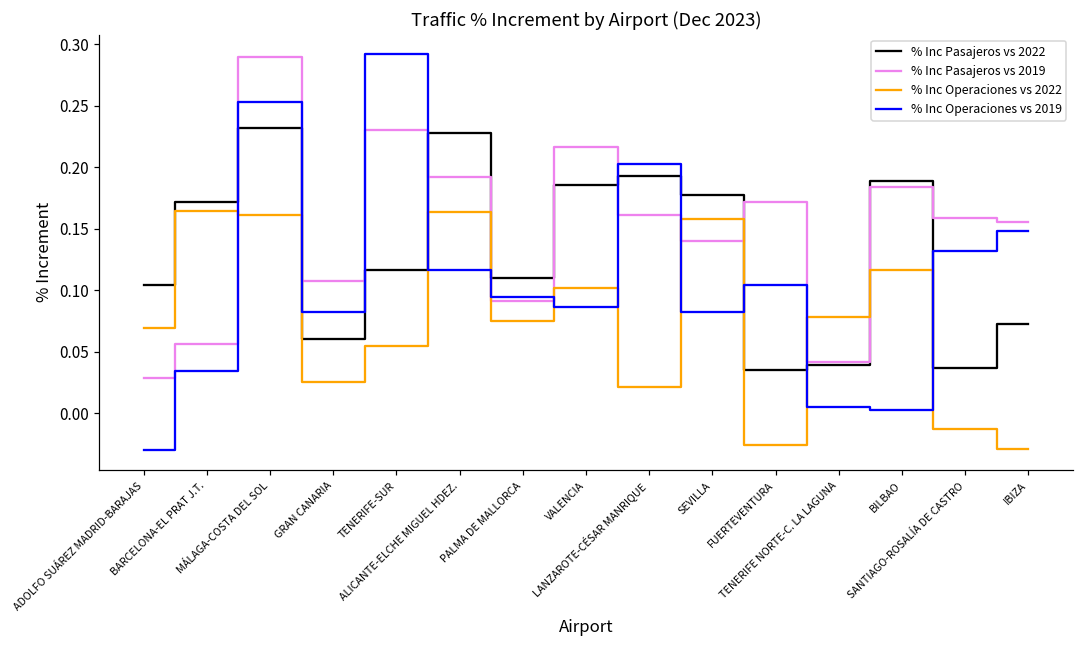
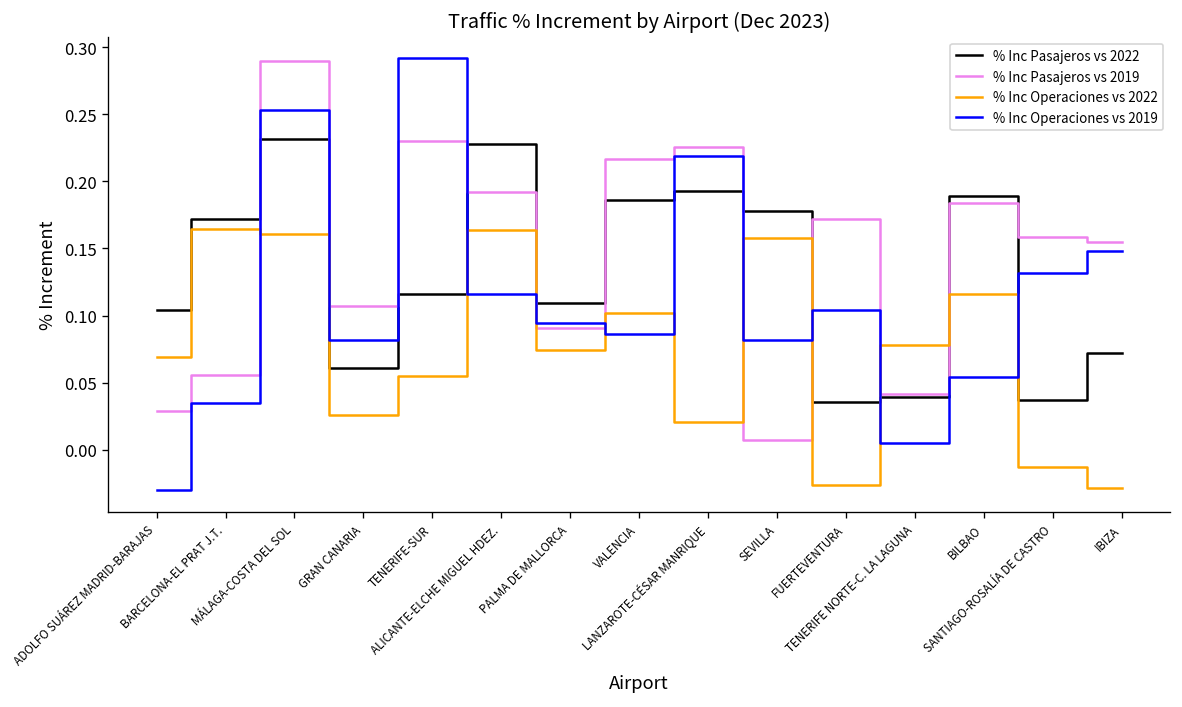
  {
    "% Inc Pasajeros vs 2022": {
      "ADOLFO SUÁREZ MADRID-BARAJAS": 0.104,
      "BARCELONA-EL PRAT J.T.": 0.172,
      "MÁLAGA-COSTA DEL SOL": 0.232,
      "GRAN CANARIA": 0.061,
      "TENERIFE-SUR": 0.116,
      "ALICANTE-ELCHE MIGUEL HDEZ.": 0.228,
      "PALMA DE MALLORCA": 0.110,
      "VALENCIA": 0.186,
      "LANZAROTE-CÉSAR MANRIQUE": 0.193,
      "SEVILLA": 0.178,
      "FUERTEVENTURA": 0.035,
      "TENERIFE NORTE-C. LA LAGUNA": 0.039,
      "BILBAO": 0.189,
      "SANTIAGO-ROSALÍA DE CASTRO": 0.037,
      "IBIZA": 0.072
    },
    "% Inc Pasajeros vs 2019": {
      "ADOLFO SUÁREZ MADRID-BARAJAS": 0.029,
      "BARCELONA-EL PRAT J.T.": 0.056,
      "MÁLAGA-COSTA DEL SOL": 0.289,
      "GRAN CANARIA": 0.107,
      "TENERIFE-SUR": 0.230,
      "ALICANTE-ELCHE MIGUEL HDEZ.": 0.192,
      "PALMA DE MALLORCA": 0.091,
      "VALENCIA": 0.217,
-     "LANZAROTE-CÉSAR MANRIQUE": 0.161,
-     "SEVILLA": 0.140,
+     "LANZAROTE-CÉSAR MANRIQUE": 0.225,
+     "SEVILLA": 0.007,
      "FUERTEVENTURA": 0.172,
      "TENERIFE NORTE-C. LA LAGUNA": 0.041,
      "BILBAO": 0.184,
      "SANTIAGO-ROSALÍA DE CASTRO": 0.159,
      "IBIZA": 0.155
    },
    "% Inc Operaciones vs 2022": {
      "ADOLFO SUÁREZ MADRID-BARAJAS": 0.069,
      "BARCELONA-EL PRAT J.T.": 0.164,
      "MÁLAGA-COSTA DEL SOL": 0.161,
      "GRAN CANARIA": 0.026,
      "TENERIFE-SUR": 0.055,
      "ALICANTE-ELCHE MIGUEL HDEZ.": 0.164,
      "PALMA DE MALLORCA": 0.075,
      "VALENCIA": 0.102,
      "LANZAROTE-CÉSAR MANRIQUE": 0.021,
      "SEVILLA": 0.158,
      "FUERTEVENTURA": -0.026,
      "TENERIFE NORTE-C. LA LAGUNA": 0.078,
      "BILBAO": 0.116,
      "SANTIAGO-ROSALÍA DE CASTRO": -0.013,
      "IBIZA": -0.029
    },
    "% Inc Operaciones vs 2019": {
      "ADOLFO SUÁREZ MADRID-BARAJAS": -0.030,
      "BARCELONA-EL PRAT J.T.": 0.035,
      "MÁLAGA-COSTA DEL SOL": 0.253,
      "GRAN CANARIA": 0.082,
      "TENERIFE-SUR": 0.292,
      "ALICANTE-ELCHE MIGUEL HDEZ.": 0.116,
      "PALMA DE MALLORCA": 0.094,
      "VALENCIA": 0.086,
-     "LANZAROTE-CÉSAR MANRIQUE": 0.202,
+     "LANZAROTE-CÉSAR MANRIQUE": 0.219,
      "SEVILLA": 0.082,
      "FUERTEVENTURA": 0.104,
      "TENERIFE NORTE-C. LA LAGUNA": 0.005,
-     "BILBAO": 0.003,
+     "BILBAO": 0.054,
      "SANTIAGO-ROSALÍA DE CASTRO": 0.132,
      "IBIZA": 0.148
    }
  }
